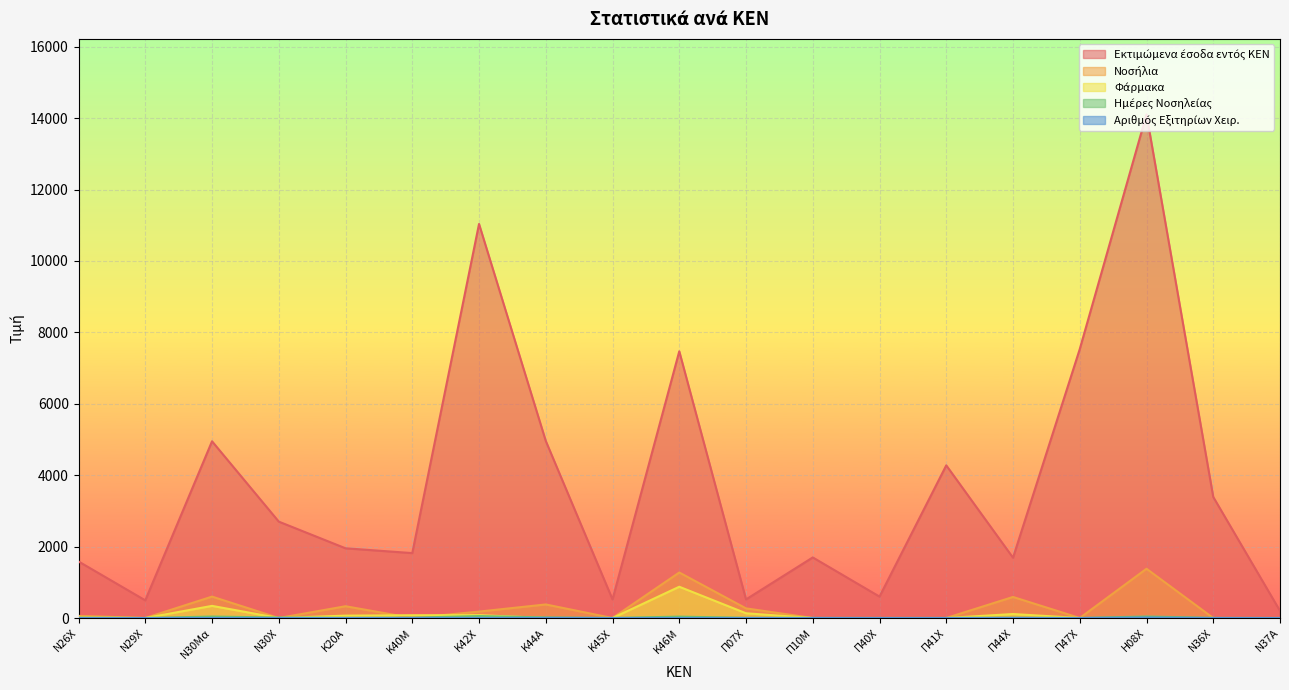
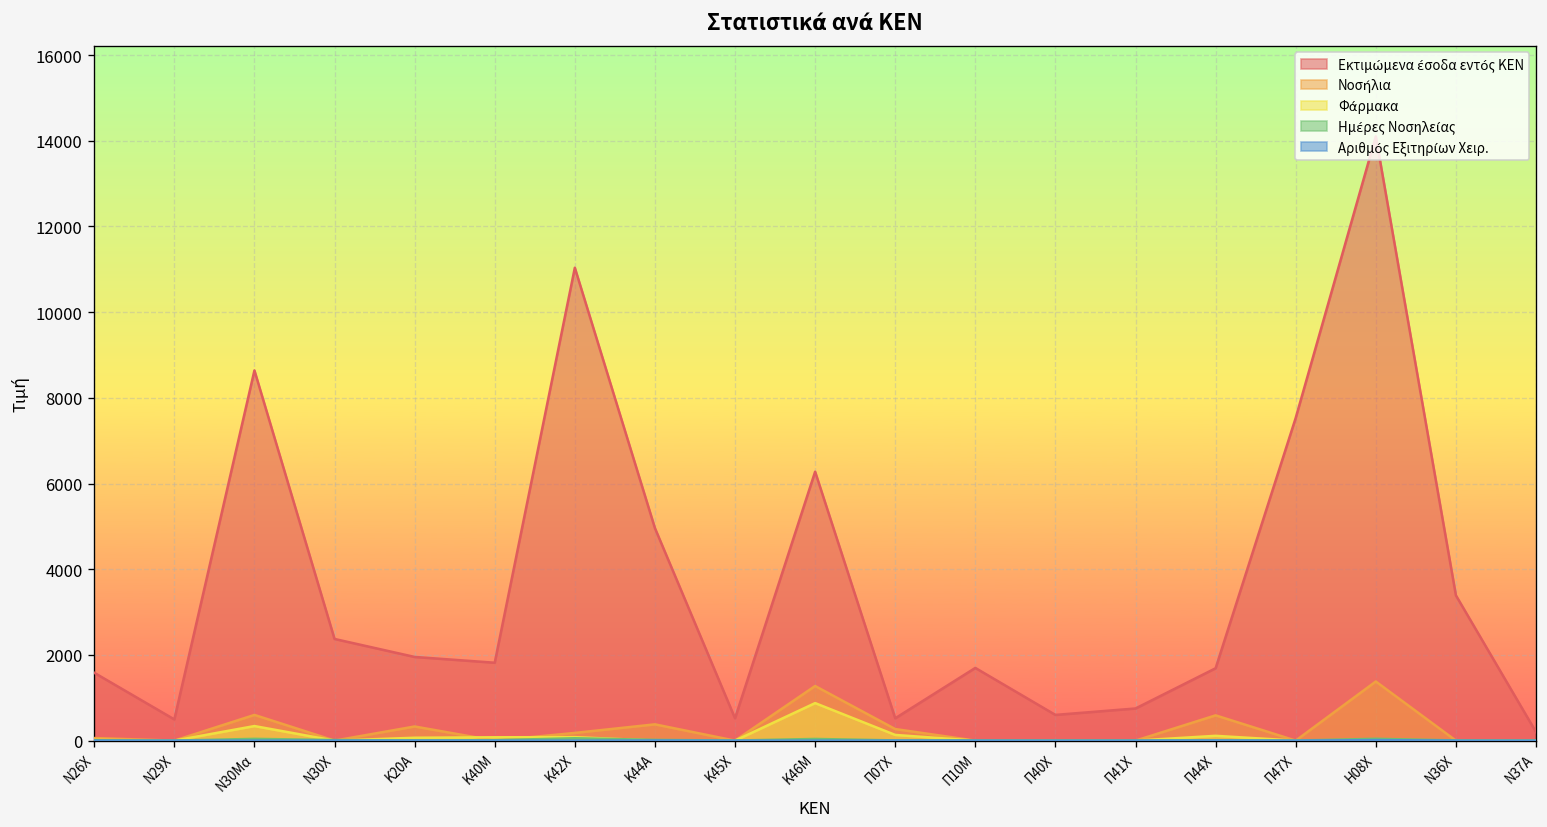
  {
    "Εκτιμώμενα έσοδα εντός ΚΕΝ": {
      "Ν26Χ": 1600,
      "Ν29Χ": 500,
-     "Ν30Μα": 5000,
-     "Ν30Χ": 2700,
+     "Ν30Μα": 8600,
+     "Ν30Χ": 2400,
      "Κ20Α": 2000,
      "Κ40Μ": 1800,
      "Κ42Χ": 11000,
      "Κ44Α": 5000,
      "Κ45Χ": 500,
-     "Κ46Μ": 7500,
+     "Κ46Μ": 6300,
      "Π07Χ": 500,
      "Π10Μ": 1700,
      "Π40Χ": 600,
-     "Π41Χ": 4300,
+     "Π41Χ": 800,
      "Π44Χ": 1700,
      "Π47Χ": 7500,
      "Ν36Χ": 3400,
      "Ν37Α": 200
    }
  }
